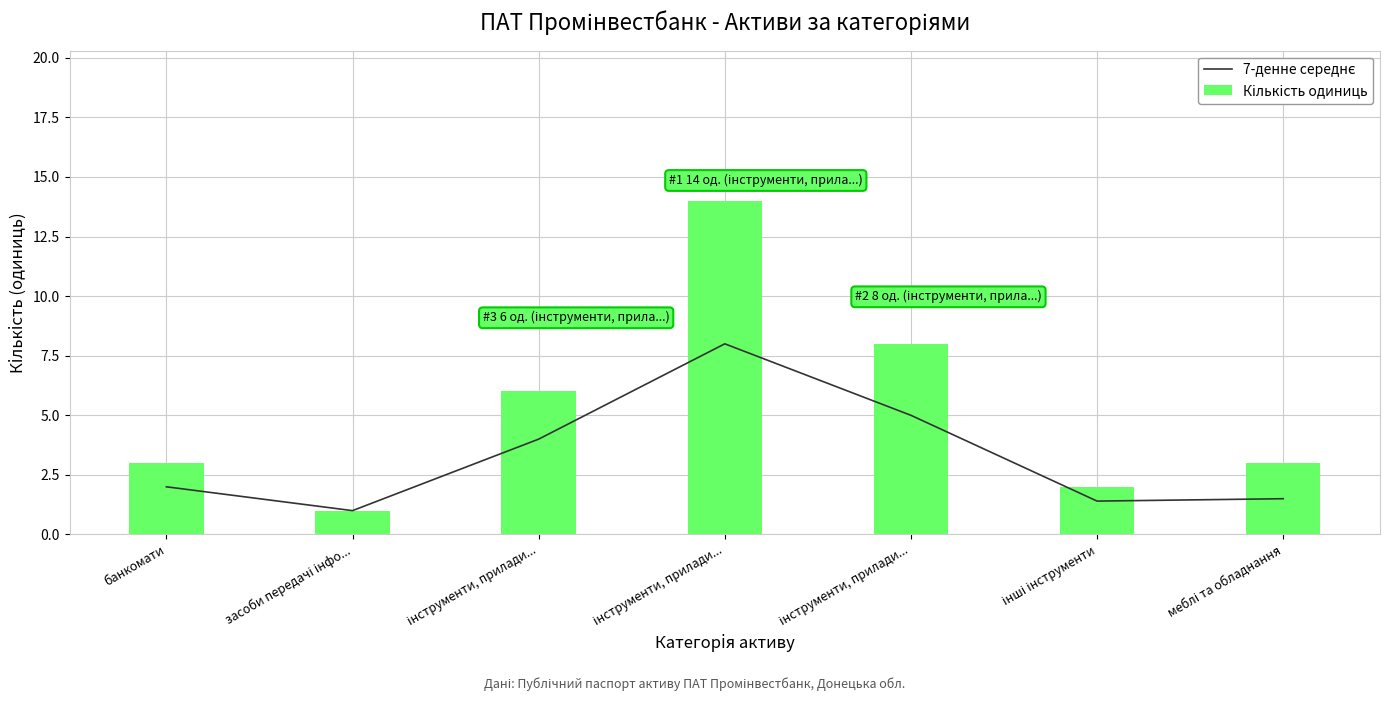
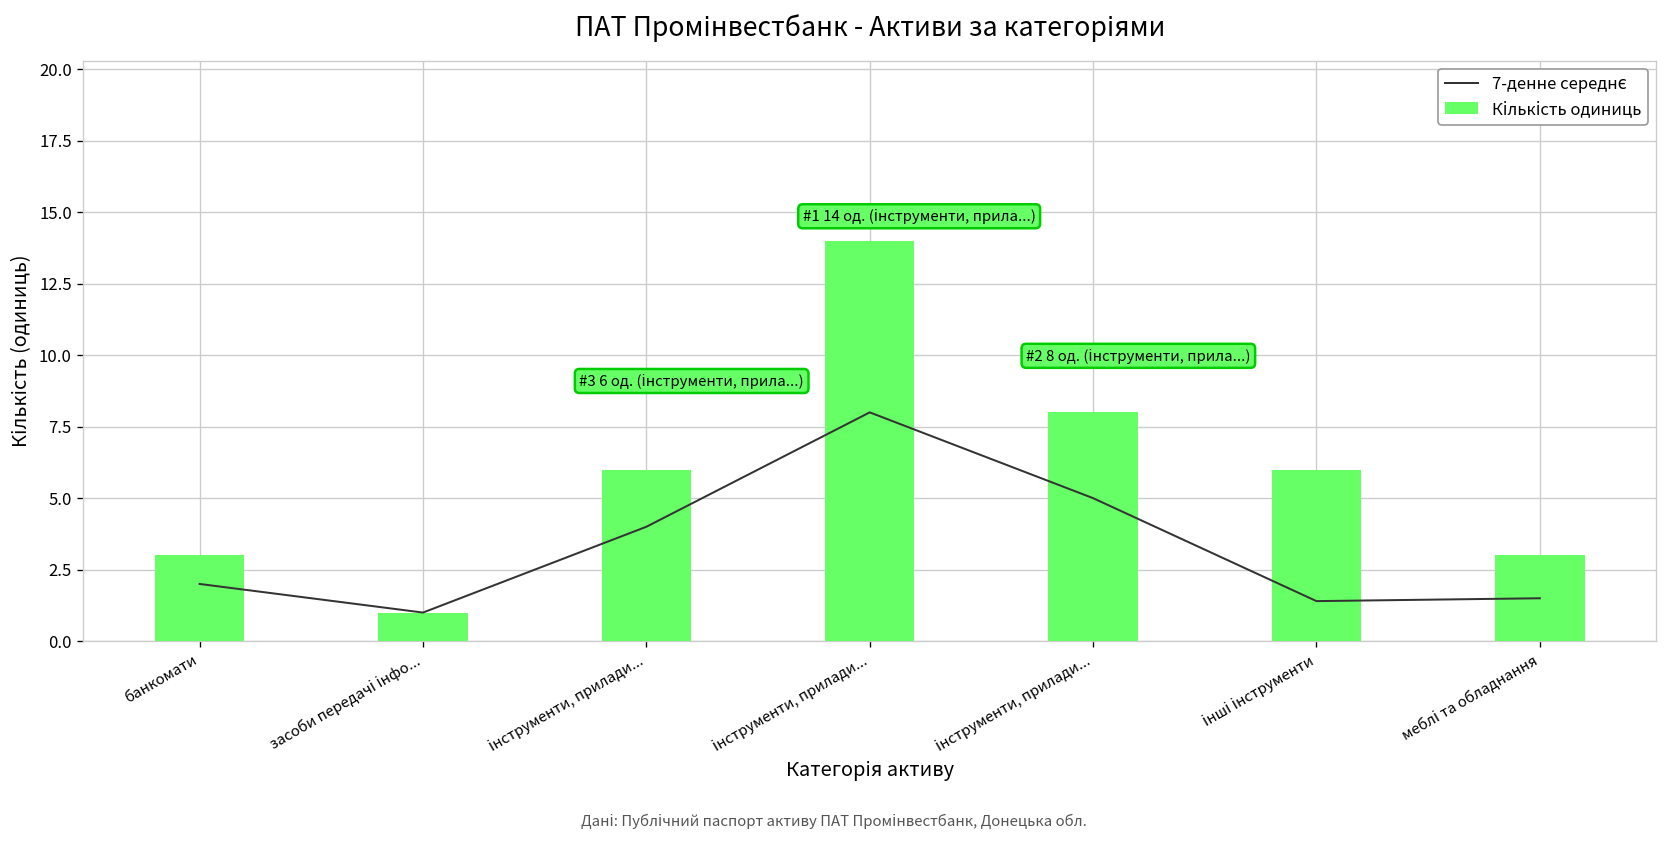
  {
    "Кількість одиниць": {
      "банкомати": 3,
      "засоби передачі інфо...": 1,
-     "інші інструменти": 2,
+     "інші інструменти": 6,
      "меблі та обладнання": 3
    },
    "7-денне середнє": {
      "банкомати": 2,
      "засоби передачі інфо...": 1,
      "інші інструменти": 1.4,
      "меблі та обладнання": 1.5
    }
  }
